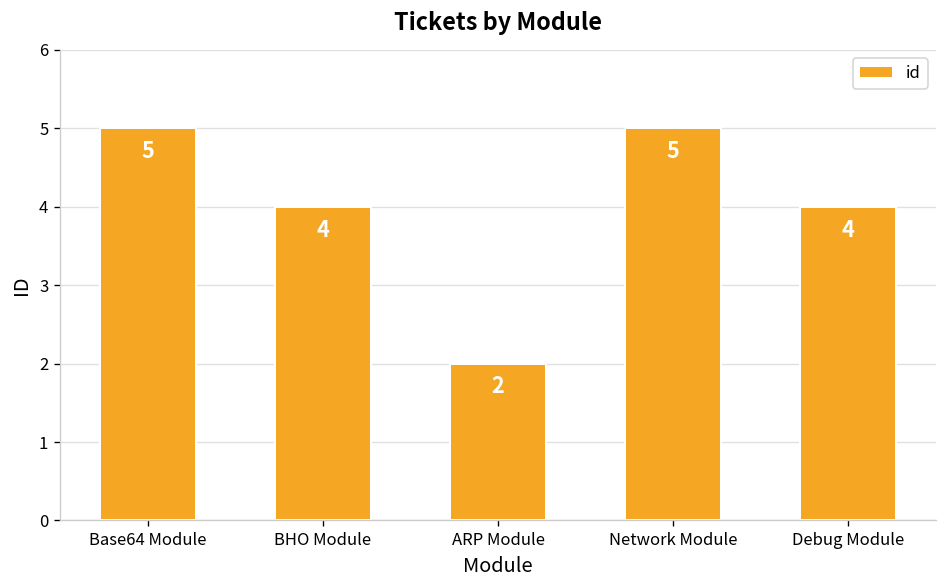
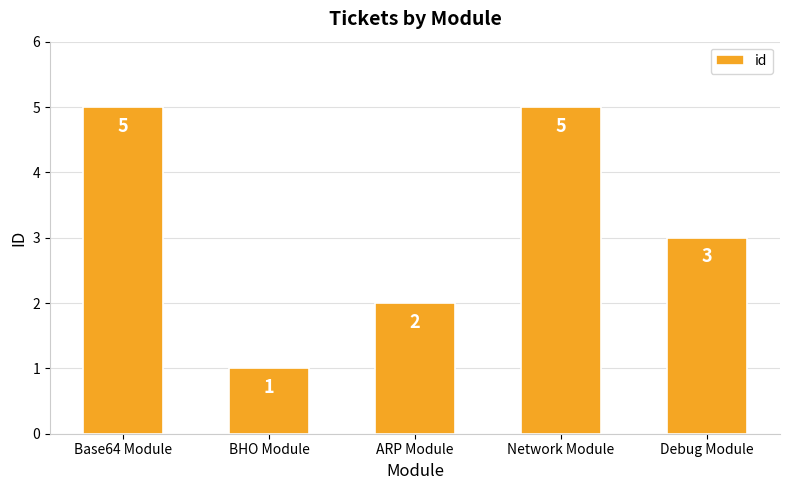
  {
    "Base64 Module": 5,
-   "BHO Module": 4,
+   "BHO Module": 1,
    "ARP Module": 2,
    "Network Module": 5,
-   "Debug Module": 4
+   "Debug Module": 3
  }
